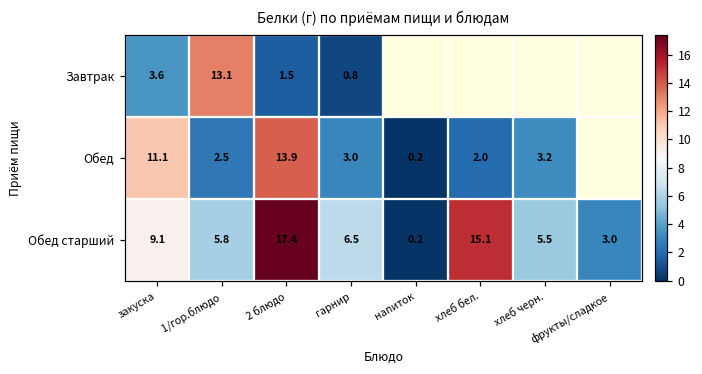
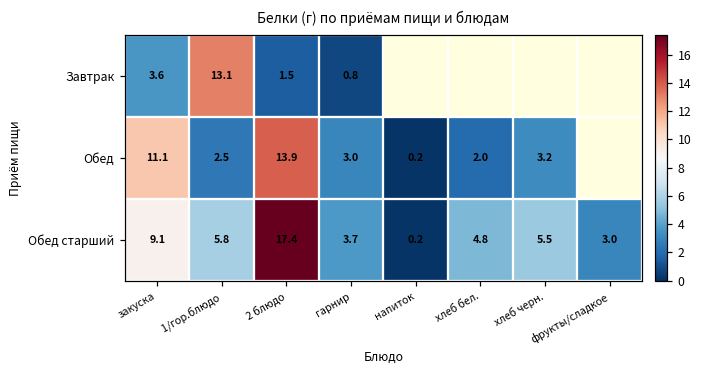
  {
    "Завтрак": {
      "закуска": 3.6,
      "1/гор.блюдо": 13.1,
      "2 блюдо": 1.5,
      "гарнир": 0.8
    },
    "Обед": {
      "закуска": 11.1,
      "1/гор.блюдо": 2.5,
      "2 блюдо": 13.9,
      "гарнир": 3.0,
      "напиток": 0.2,
      "хлеб бел.": 2.0,
      "хлеб черн.": 3.2
    },
    "Обед старший": {
      "закуска": 9.1,
      "1/гор.блюдо": 5.8,
      "2 блюдо": 17.4,
-     "гарнир": 6.5,
+     "гарнир": 3.7,
      "напиток": 0.2,
-     "хлеб бел.": 15.1,
+     "хлеб бел.": 4.8,
      "хлеб черн.": 5.5,
      "фрукты/сладкое": 3.0
    }
  }
